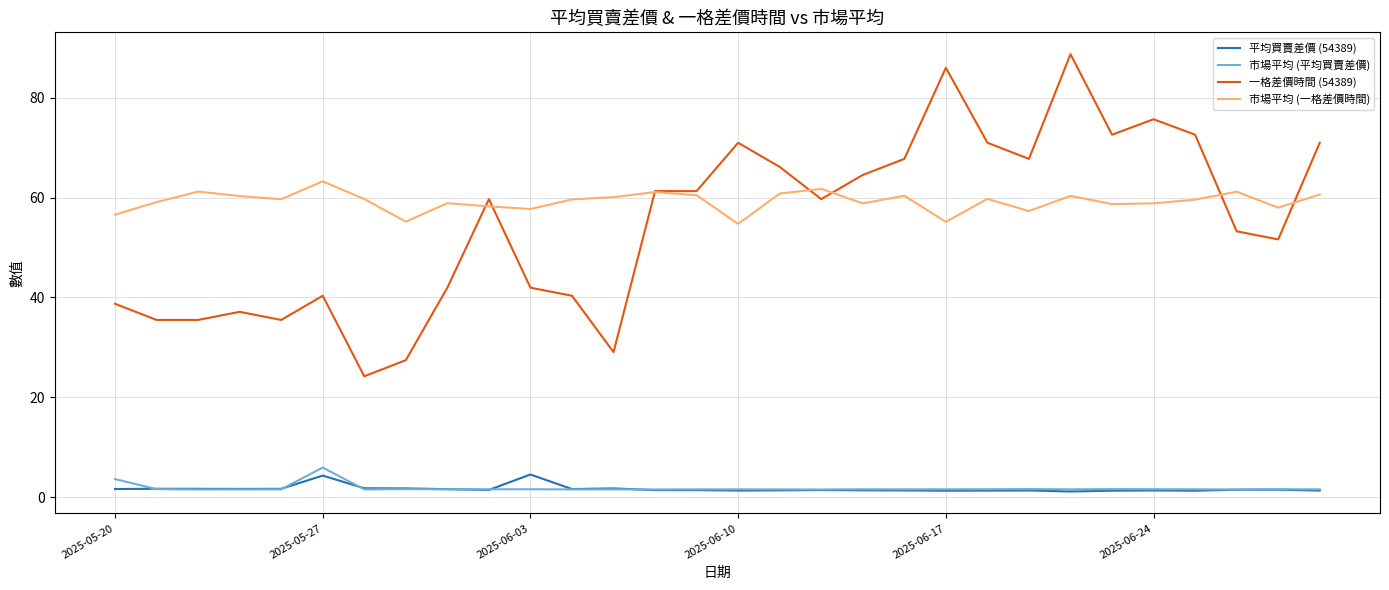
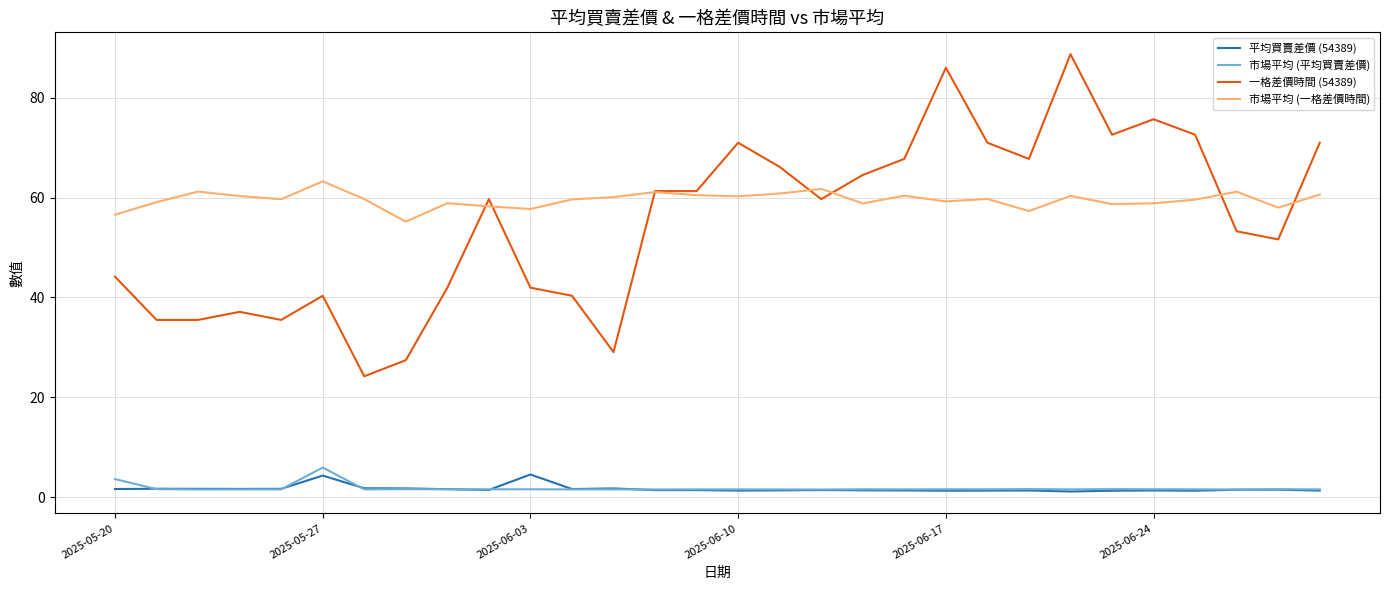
  {
    "平均買賣差價 (54389)": {
      "2025-05-20": 2,
      "2025-05-27": 4,
      "2025-06-03": 5
    },
    "市場平均 (平均買賣差價)": {
      "2025-05-20": 4,
      "2025-05-27": 6,
      "2025-06-03": 2
    },
    "一格差價時間 (54389)": {
-     "2025-05-20": 39,
+     "2025-05-20": 44,
      "2025-05-27": 40,
      "2025-06-03": 42,
      "2025-06-10": 71,
      "2025-06-17": 86,
      "2025-06-24": 76
    },
    "市場平均 (一格差價時間)": {
      "2025-05-20": 57,
      "2025-05-27": 63,
      "2025-06-03": 58,
-     "2025-06-10": 55,
-     "2025-06-17": 55,
+     "2025-06-10": 60,
+     "2025-06-17": 59,
      "2025-06-24": 59
    }
  }
